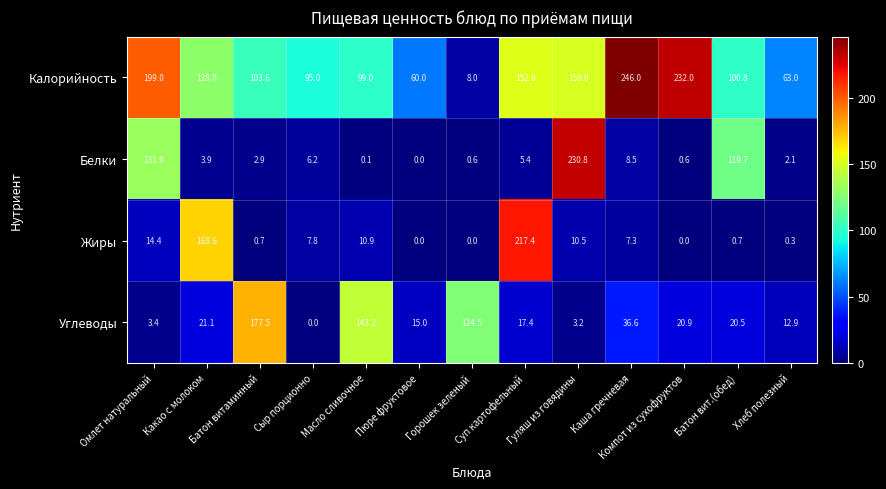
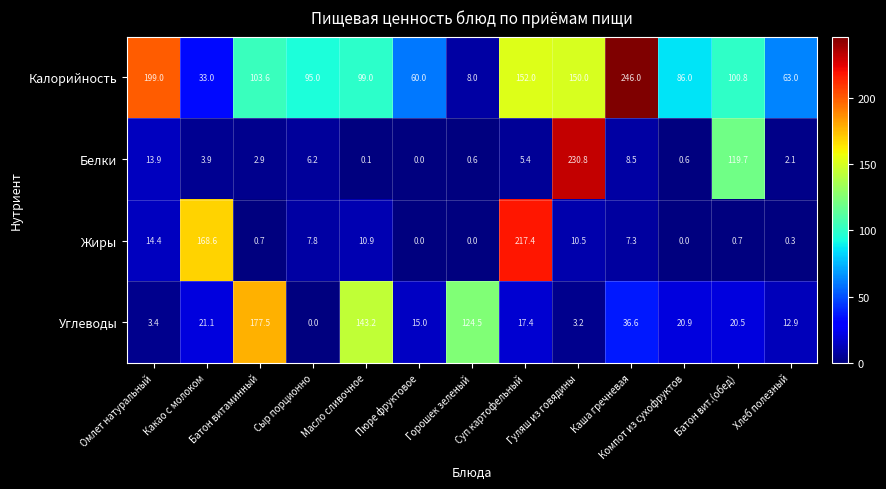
  {
    "Калорийность": {
      "Омлет натуральный": 199.0,
-     "Какао с молоком": 128.0,
+     "Какао с молоком": 33.0,
      "Батон витаминный": 103.6,
      "Сыр порционно": 95.0,
      "Масло сливочное": 99.0,
      "Пюре фруктовое": 60.0,
      "Горошек зеленый": 8.0,
      "Суп картофельный": 152.0,
      "Гуляш из говядины": 150.0,
      "Каша гречневая": 246.0,
-     "Компот из сухофруктов": 232.0,
+     "Компот из сухофруктов": 86.0,
      "Батон вит.(обед)": 100.8,
      "Хлеб полезный": 63.0
    },
    "Белки": {
-     "Омлет натуральный": 131.9,
+     "Омлет натуральный": 13.9,
      "Какао с молоком": 3.9,
      "Батон витаминный": 2.9,
      "Сыр порционно": 6.2,
      "Масло сливочное": 0.1,
      "Пюре фруктовое": 0.0,
      "Горошек зеленый": 0.6,
      "Суп картофельный": 5.4,
      "Гуляш из говядины": 230.8,
      "Каша гречневая": 8.5,
      "Компот из сухофруктов": 0.6,
      "Батон вит.(обед)": 119.7,
      "Хлеб полезный": 2.1
    },
    "Жиры": {
      "Омлет натуральный": 14.4,
      "Какао с молоком": 168.6,
      "Батон витаминный": 0.7,
      "Сыр порционно": 7.8,
      "Масло сливочное": 10.9,
      "Пюре фруктовое": 0.0,
      "Горошек зеленый": 0.0,
      "Суп картофельный": 217.4,
      "Гуляш из говядины": 10.5,
      "Каша гречневая": 7.3,
      "Компот из сухофруктов": 0.0,
      "Батон вит.(обед)": 0.7,
      "Хлеб полезный": 0.3
    },
    "Углеводы": {
      "Омлет натуральный": 3.4,
      "Какао с молоком": 21.1,
      "Батон витаминный": 177.5,
      "Сыр порционно": 0.0,
      "Масло сливочное": 143.2,
      "Пюре фруктовое": 15.0,
      "Горошек зеленый": 124.5,
      "Суп картофельный": 17.4,
      "Гуляш из говядины": 3.2,
      "Каша гречневая": 36.6,
      "Компот из сухофруктов": 20.9,
      "Батон вит.(обед)": 20.5,
      "Хлеб полезный": 12.9
    }
  }
